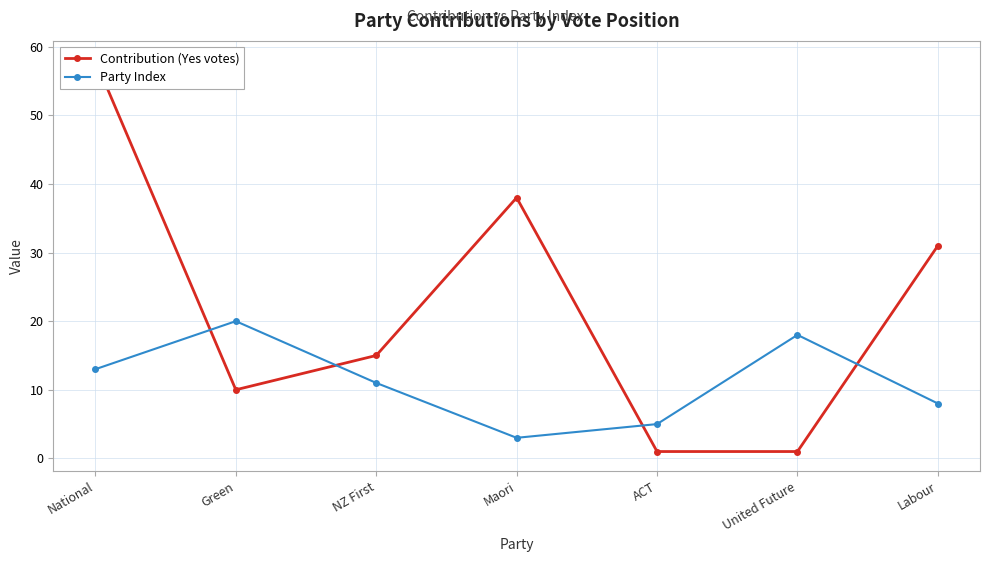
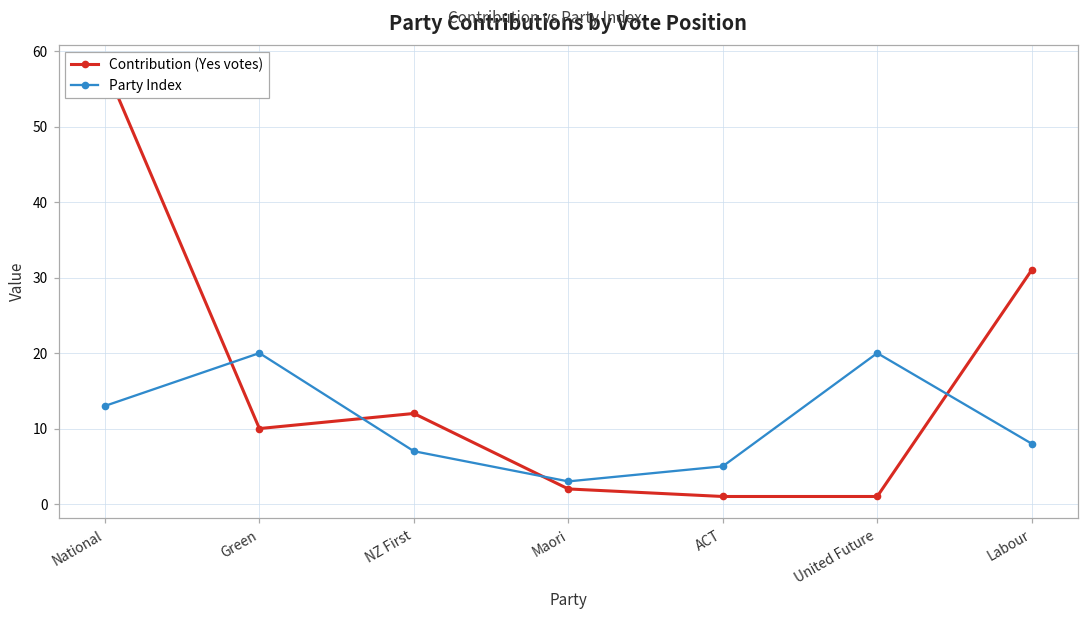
  {
    "Contribution (Yes votes)": {
      "Green": 10,
-     "NZ First": 15,
-     "Maori": 38,
+     "NZ First": 12,
+     "Maori": 2,
      "ACT": 1,
      "United Future": 1,
      "Labour": 31
    },
    "Party Index": {
      "National": 13,
      "Green": 20,
-     "NZ First": 11,
+     "NZ First": 7,
      "Maori": 3,
      "ACT": 5,
-     "United Future": 18,
+     "United Future": 20,
      "Labour": 8
    }
  }
